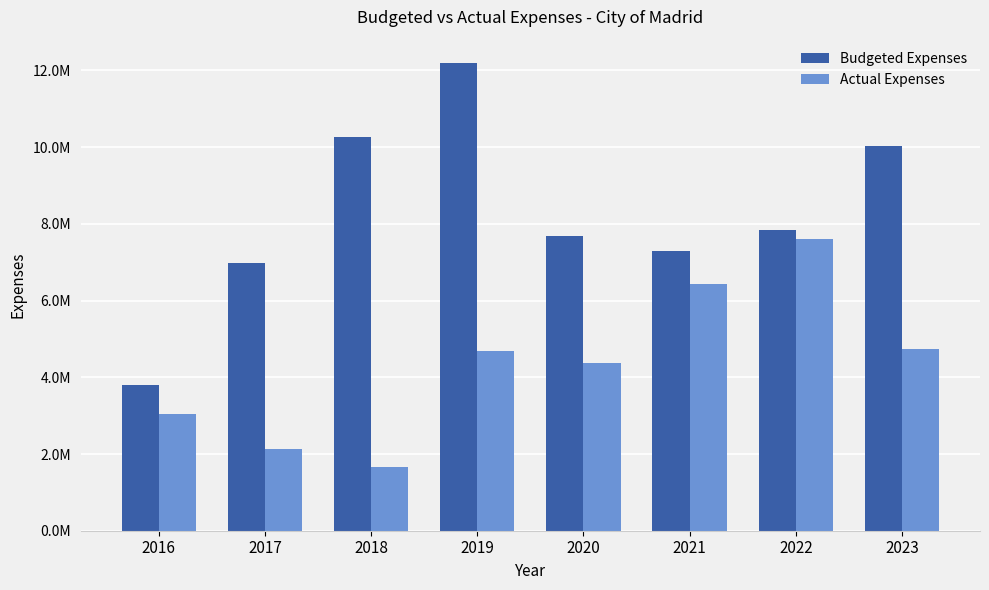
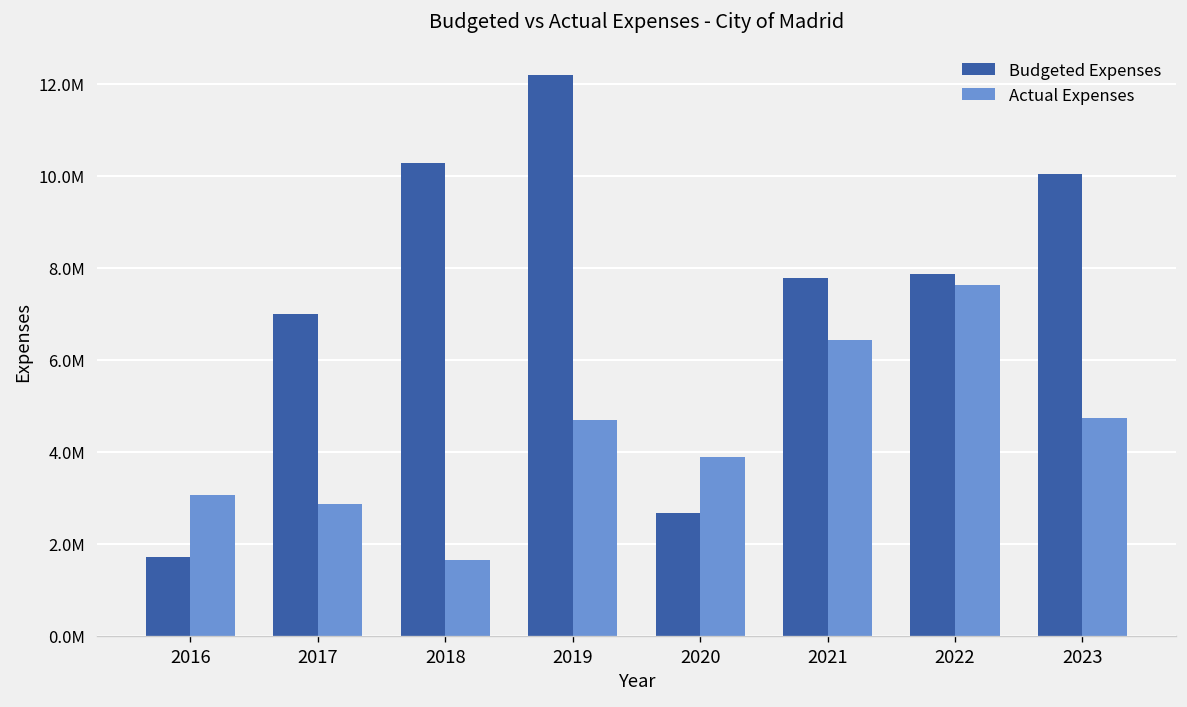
  {
    "Budgeted Expenses": {
-     "2016": 3800000,
+     "2016": 1700000,
      "2017": 7000000,
      "2018": 10300000,
      "2019": 12200000,
-     "2020": 7700000,
-     "2021": 7300000,
+     "2020": 2700000,
+     "2021": 7800000,
      "2022": 7900000,
      "2023": 10000000
    },
    "Actual Expenses": {
      "2016": 3100000,
-     "2017": 2100000,
+     "2017": 2900000,
      "2018": 1700000,
      "2019": 4700000,
-     "2020": 4400000,
+     "2020": 3900000,
      "2021": 6400000,
      "2022": 7600000,
      "2023": 4700000
    }
  }
